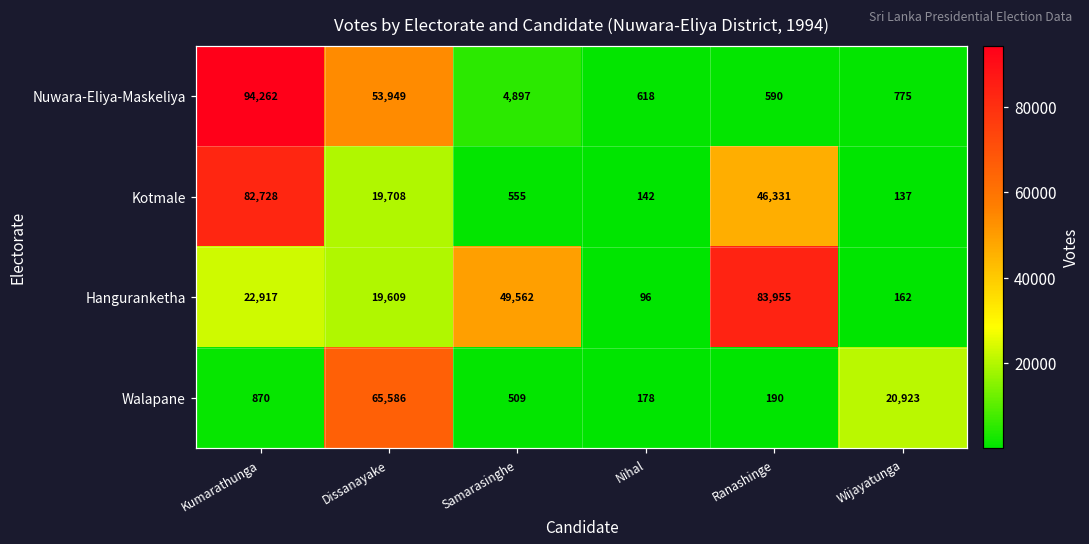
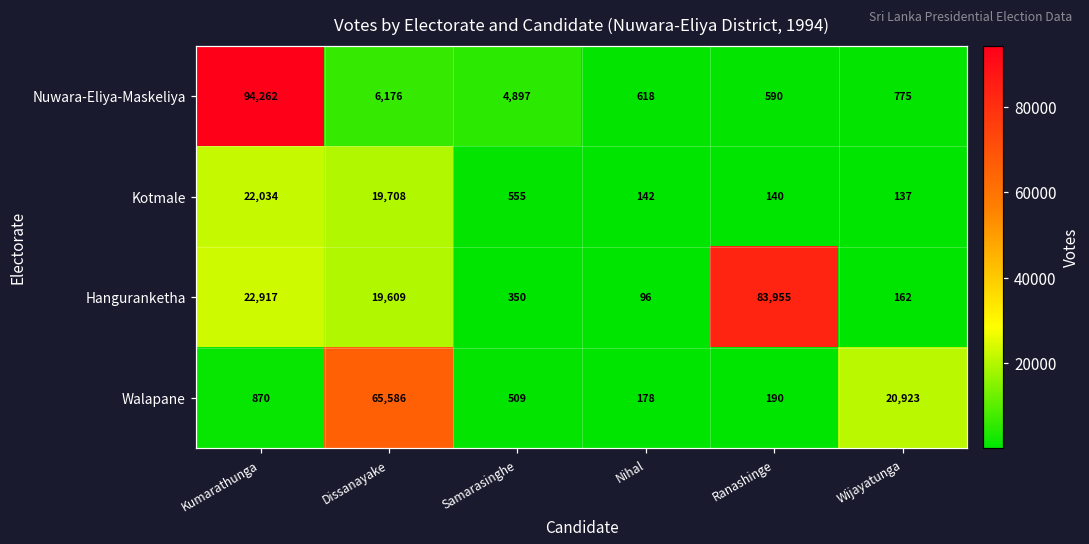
  {
    "Nuwara-Eliya-Maskeliya": {
      "Kumarathunga": "94,262",
-     "Dissanayake": "53,949",
+     "Dissanayake": "6,176",
      "Samarasinghe": "4,897",
      "Nihal": "618",
      "Ranashinge": "590",
      "Wijayatunga": "775"
    },
    "Kotmale": {
-     "Kumarathunga": "82,728",
+     "Kumarathunga": "22,034",
      "Dissanayake": "19,708",
      "Samarasinghe": "555",
      "Nihal": "142",
-     "Ranashinge": "46,331",
+     "Ranashinge": "140",
      "Wijayatunga": "137"
    },
    "Hanguranketha": {
      "Kumarathunga": "22,917",
      "Dissanayake": "19,609",
-     "Samarasinghe": "49,562",
+     "Samarasinghe": "350",
      "Nihal": "96",
      "Ranashinge": "83,955",
      "Wijayatunga": "162"
    },
    "Walapane": {
      "Kumarathunga": "870",
      "Dissanayake": "65,586",
      "Samarasinghe": "509",
      "Nihal": "178",
      "Ranashinge": "190",
      "Wijayatunga": "20,923"
    }
  }
